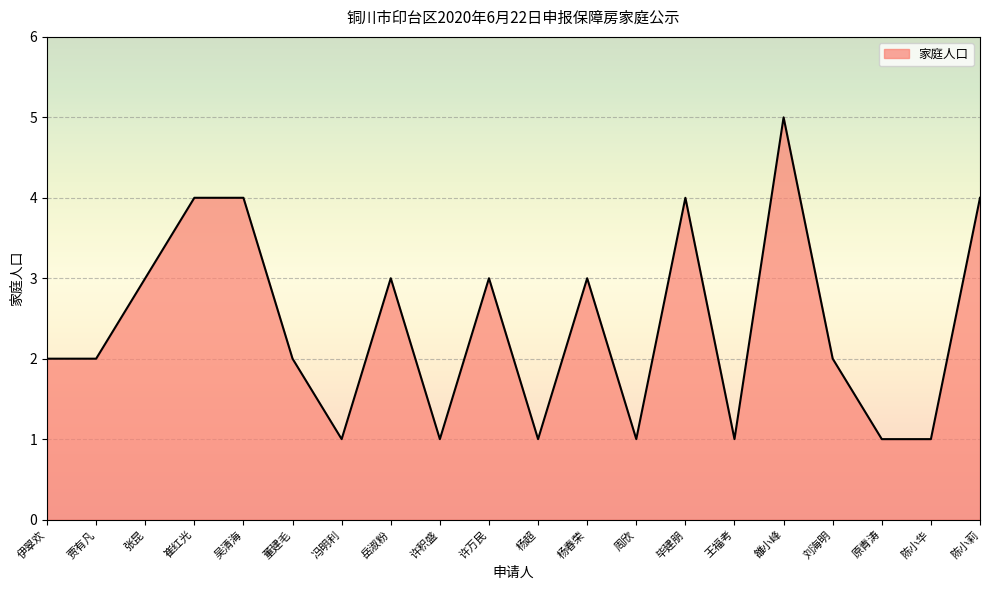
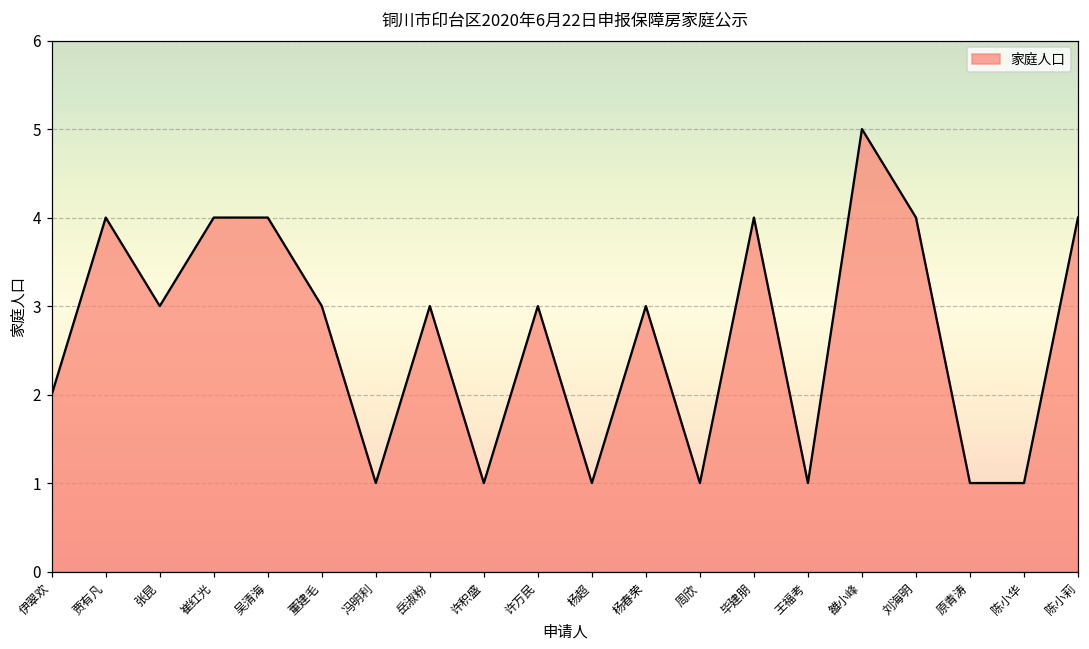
  {
    "伊翠欢": 2,
-   "贾有凡": 2,
+   "贾有凡": 4,
    "张昆": 3,
    "崔红光": 4,
    "吴清海": 4,
-   "董建毛": 2,
+   "董建毛": 3,
    "冯明利": 1,
    "岳淑粉": 3,
    "许积盛": 1,
    "许万民": 3,
    "杨超": 1,
    "杨春荣": 3,
    "周欣": 1,
    "毕建朋": 4,
    "王福考": 1,
    "雒小峰": 5,
-   "刘海明": 2,
+   "刘海明": 4,
    "原青涛": 1,
    "陈小华": 1,
    "陈小莉": 4
  }
